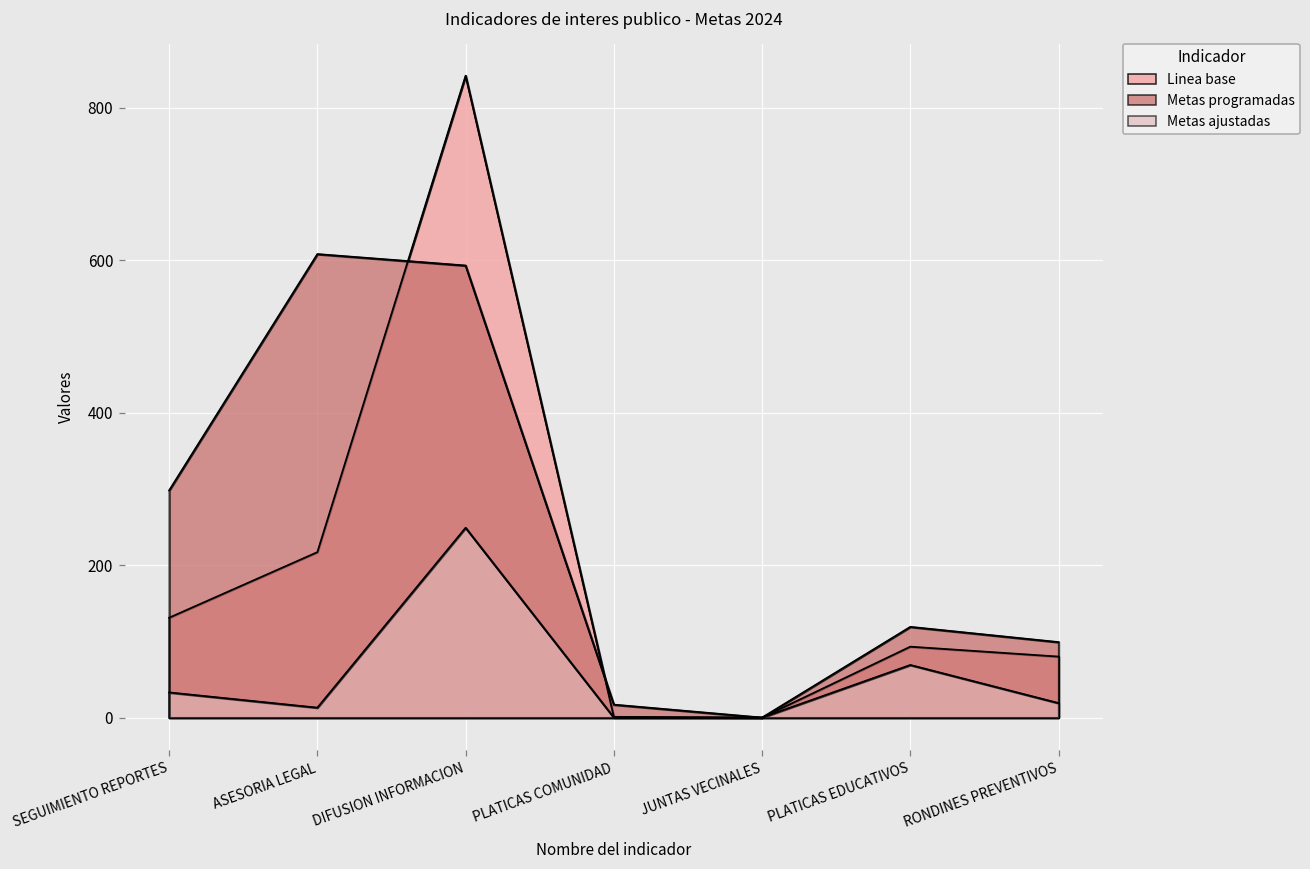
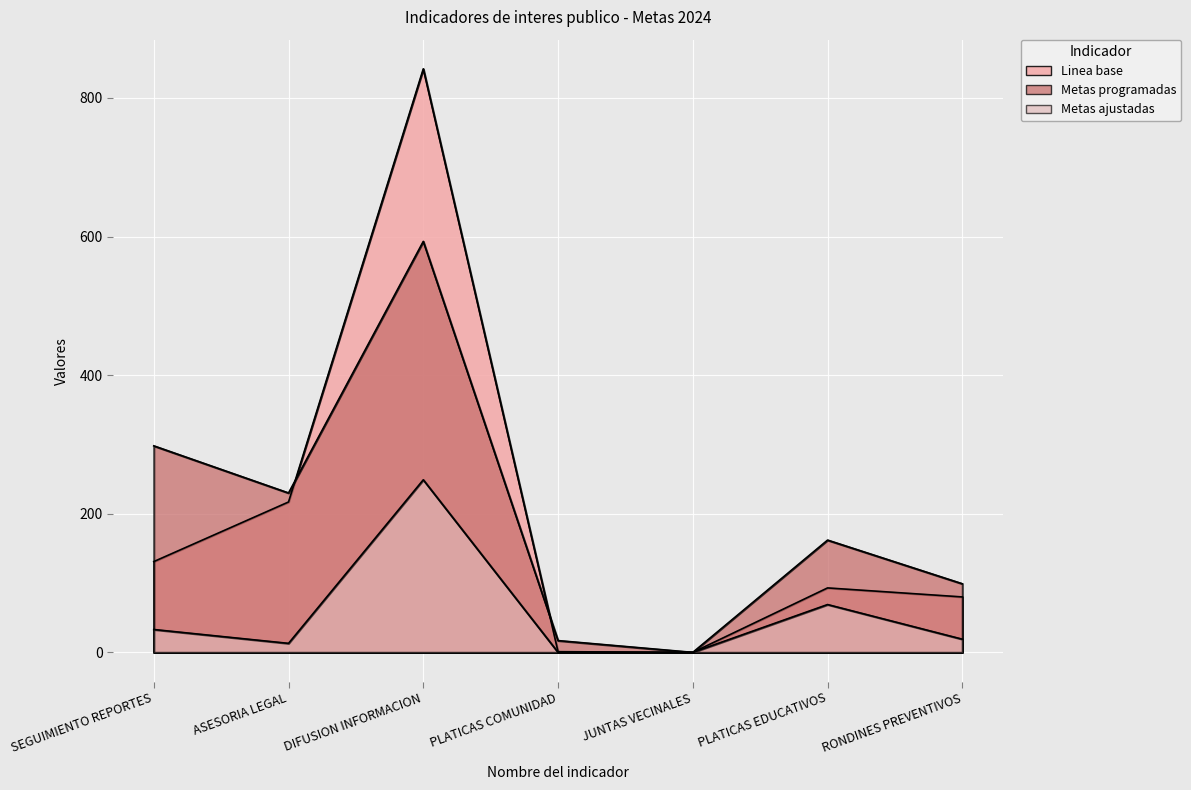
  {
    "Metas programadas": {
      "SEGUIMIENTO REPORTES": 300,
-     "ASESORIA LEGAL": 610,
+     "ASESORIA LEGAL": 230,
      "DIFUSION INFORMACION": 590,
      "PLATICAS COMUNIDAD": 20,
-     "PLATICAS EDUCATIVOS": 120,
+     "PLATICAS EDUCATIVOS": 160,
      "RONDINES PREVENTIVOS": 100
    }
  }
